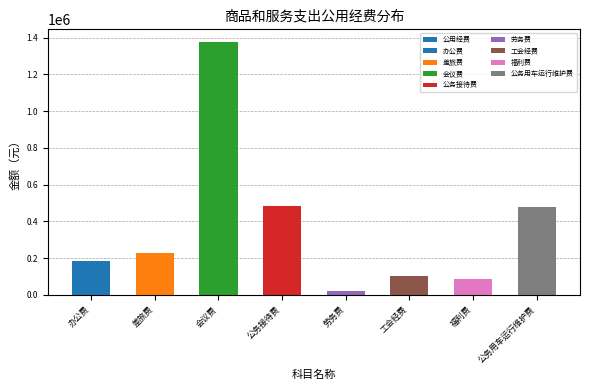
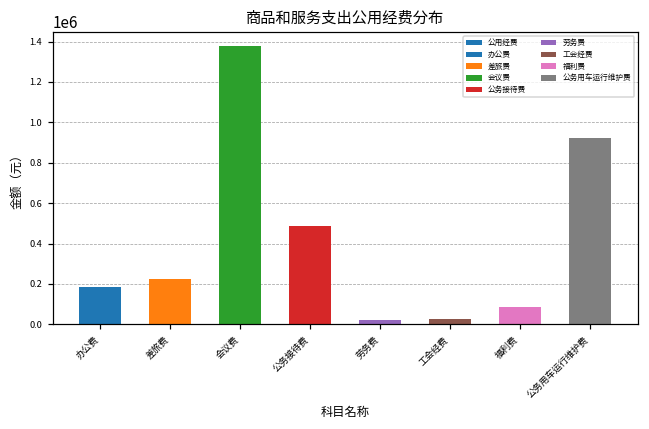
  {
    "办公费": 190000,
    "差旅费": 230000,
    "会议费": 1380000,
    "公务接待费": 490000,
    "劳务费": 20000,
-   "工会经费": 100000,
+   "工会经费": 20000,
    "福利费": 90000,
-   "公务用车运行维护费": 480000
+   "公务用车运行维护费": 920000
  }
